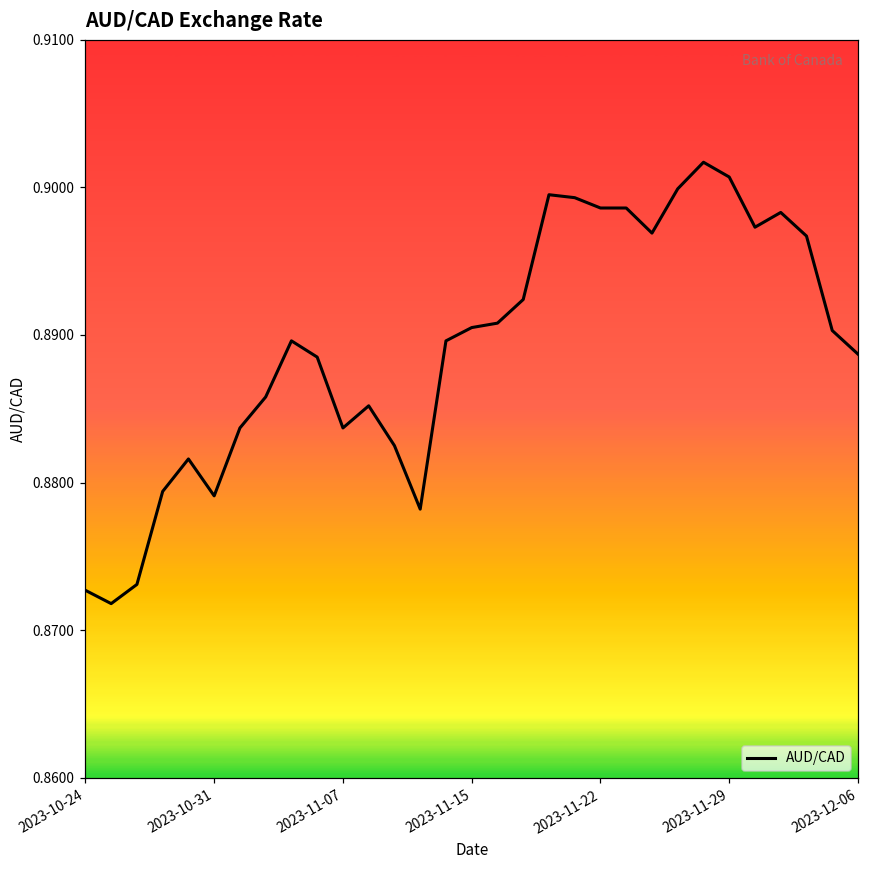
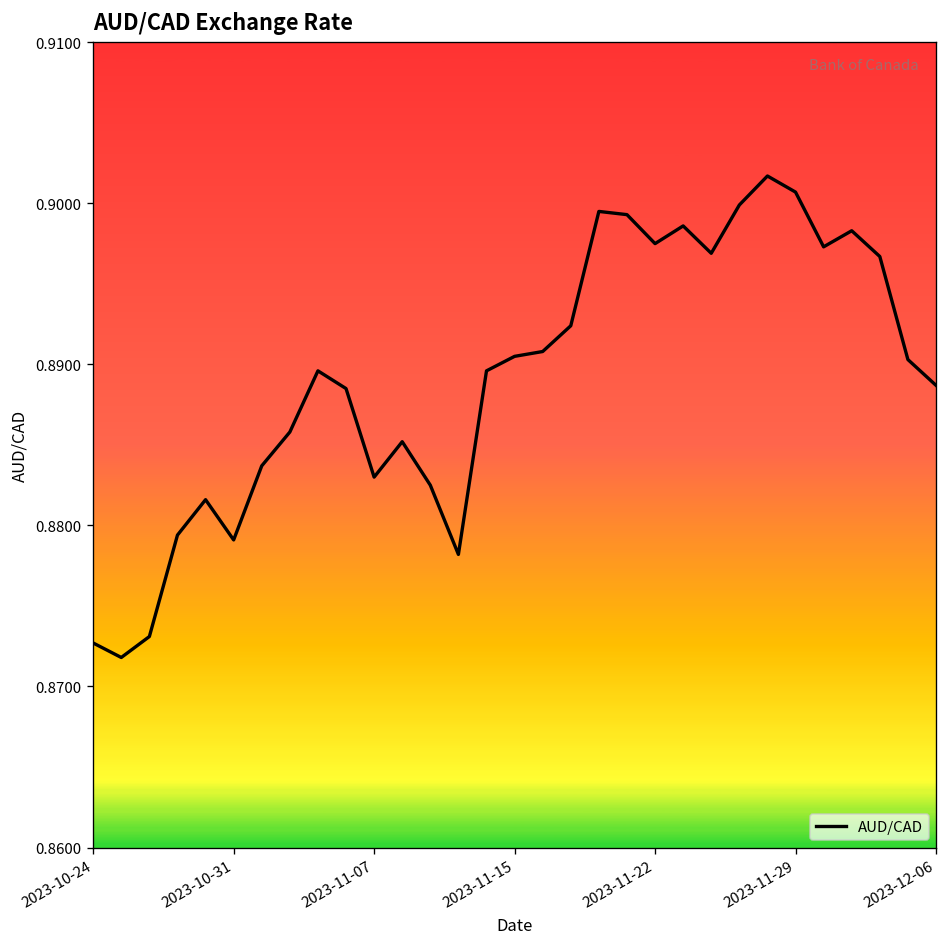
  {
    "2023-10-24": 0.8727,
    "2023-10-31": 0.8791,
-   "2023-11-07": 0.8837,
+   "2023-11-07": 0.8830,
    "2023-11-15": 0.8905,
-   "2023-11-22": 0.8986,
+   "2023-11-22": 0.8975,
    "2023-11-29": 0.9007,
    "2023-12-06": 0.8887
  }
